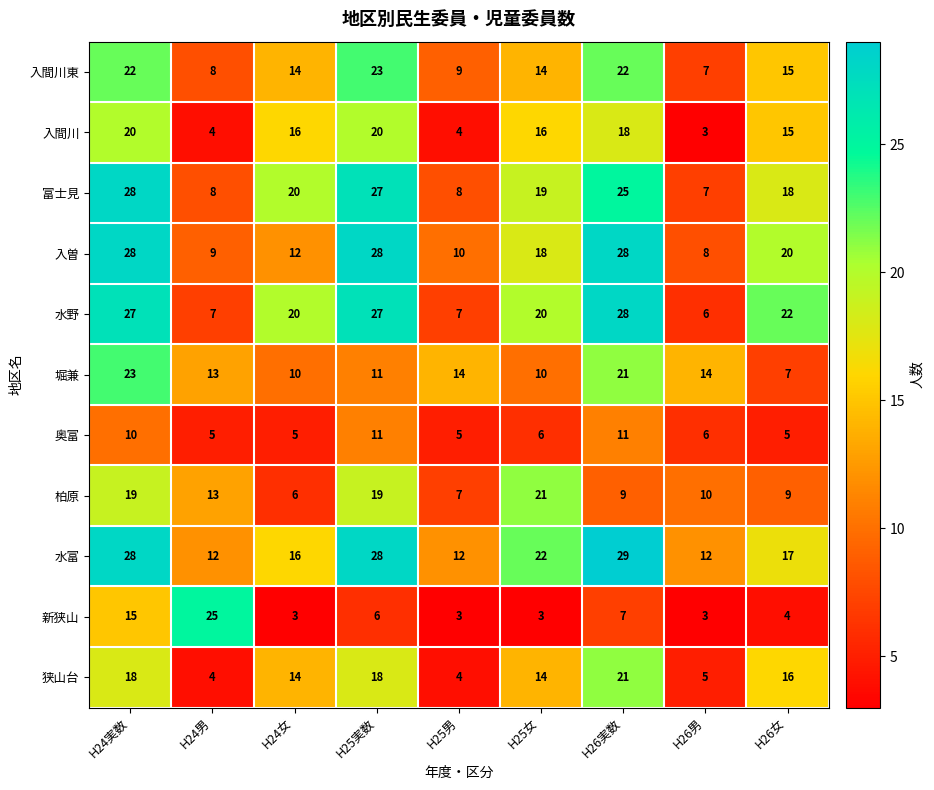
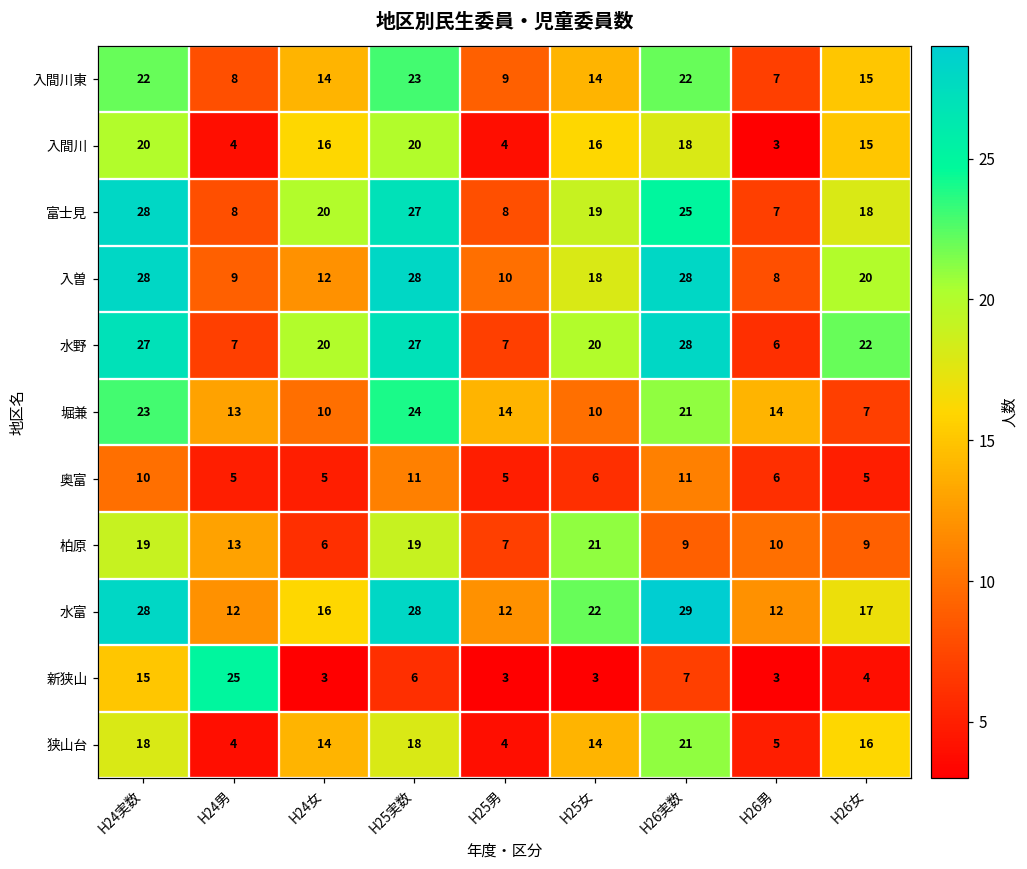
  {
    "入間川東": {
      "H24実数": 22,
      "H24男": 8,
      "H24女": 14,
      "H25実数": 23,
      "H25男": 9,
      "H25女": 14,
      "H26実数": 22,
      "H26男": 7,
      "H26女": 15
    },
    "入間川": {
      "H24実数": 20,
      "H24男": 4,
      "H24女": 16,
      "H25実数": 20,
      "H25男": 4,
      "H25女": 16,
      "H26実数": 18,
      "H26男": 3,
      "H26女": 15
    },
    "富士見": {
      "H24実数": 28,
      "H24男": 8,
      "H24女": 20,
      "H25実数": 27,
      "H25男": 8,
      "H25女": 19,
      "H26実数": 25,
      "H26男": 7,
      "H26女": 18
    },
    "入曽": {
      "H24実数": 28,
      "H24男": 9,
      "H24女": 12,
      "H25実数": 28,
      "H25男": 10,
      "H25女": 18,
      "H26実数": 28,
      "H26男": 8,
      "H26女": 20
    },
    "水野": {
      "H24実数": 27,
      "H24男": 7,
      "H24女": 20,
      "H25実数": 27,
      "H25男": 7,
      "H25女": 20,
      "H26実数": 28,
      "H26男": 6,
      "H26女": 22
    },
    "堀兼": {
      "H24実数": 23,
      "H24男": 13,
      "H24女": 10,
-     "H25実数": 11,
+     "H25実数": 24,
      "H25男": 14,
      "H25女": 10,
      "H26実数": 21,
      "H26男": 14,
      "H26女": 7
    },
    "奥富": {
      "H24実数": 10,
      "H24男": 5,
      "H24女": 5,
      "H25実数": 11,
      "H25男": 5,
      "H25女": 6,
      "H26実数": 11,
      "H26男": 6,
      "H26女": 5
    },
    "柏原": {
      "H24実数": 19,
      "H24男": 13,
      "H24女": 6,
      "H25実数": 19,
      "H25男": 7,
      "H25女": 21,
      "H26実数": 9,
      "H26男": 10,
      "H26女": 9
    },
    "水富": {
      "H24実数": 28,
      "H24男": 12,
      "H24女": 16,
      "H25実数": 28,
      "H25男": 12,
      "H25女": 22,
      "H26実数": 29,
      "H26男": 12,
      "H26女": 17
    },
    "新狭山": {
      "H24実数": 15,
      "H24男": 25,
      "H24女": 3,
      "H25実数": 6,
      "H25男": 3,
      "H25女": 3,
      "H26実数": 7,
      "H26男": 3,
      "H26女": 4
    },
    "狭山台": {
      "H24実数": 18,
      "H24男": 4,
      "H24女": 14,
      "H25実数": 18,
      "H25男": 4,
      "H25女": 14,
      "H26実数": 21,
      "H26男": 5,
      "H26女": 16
    }
  }
